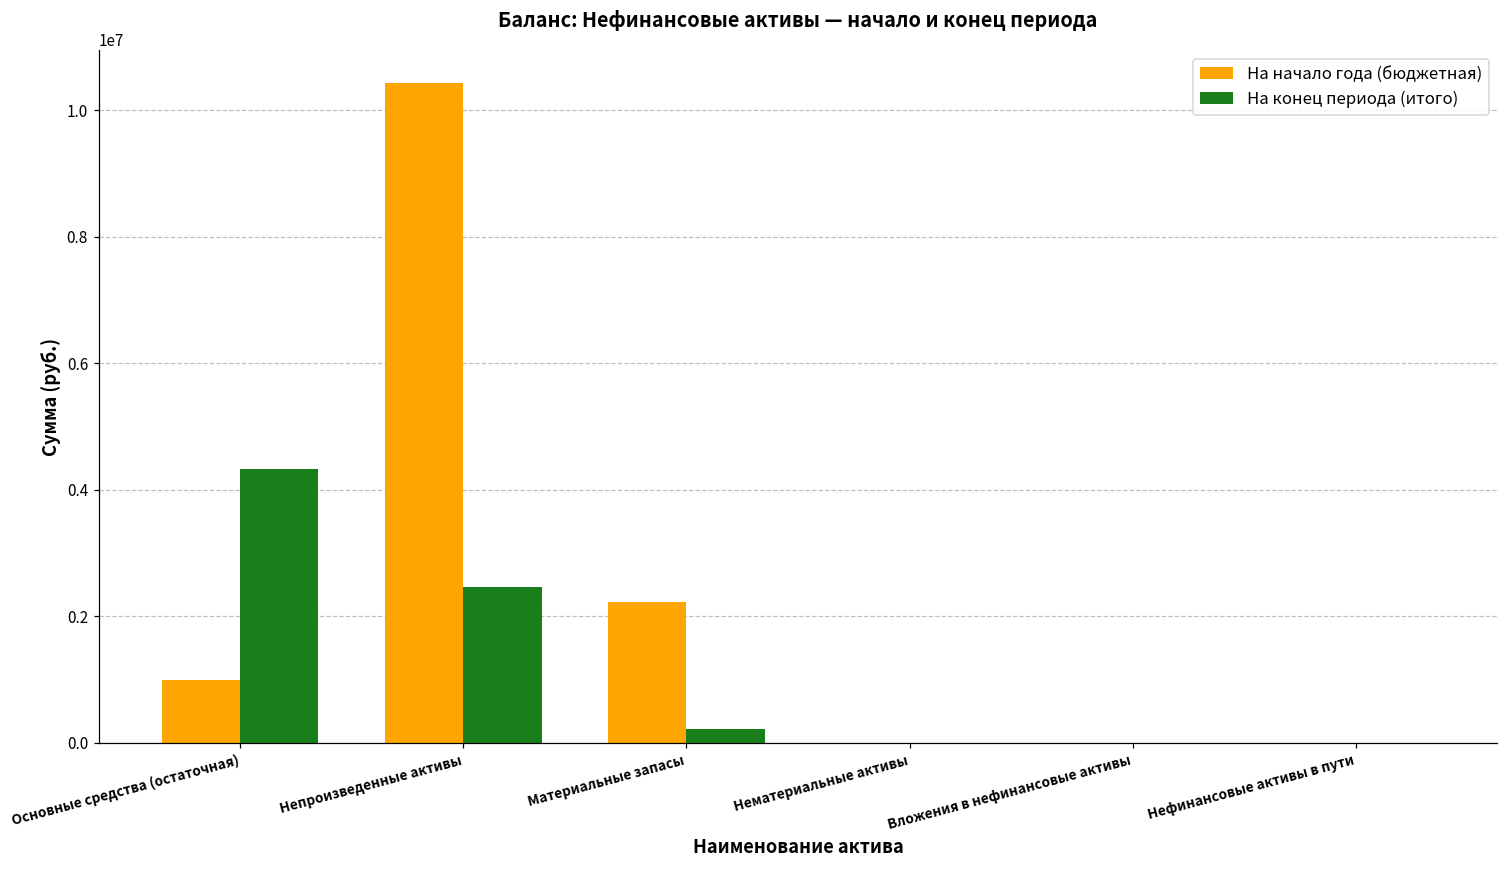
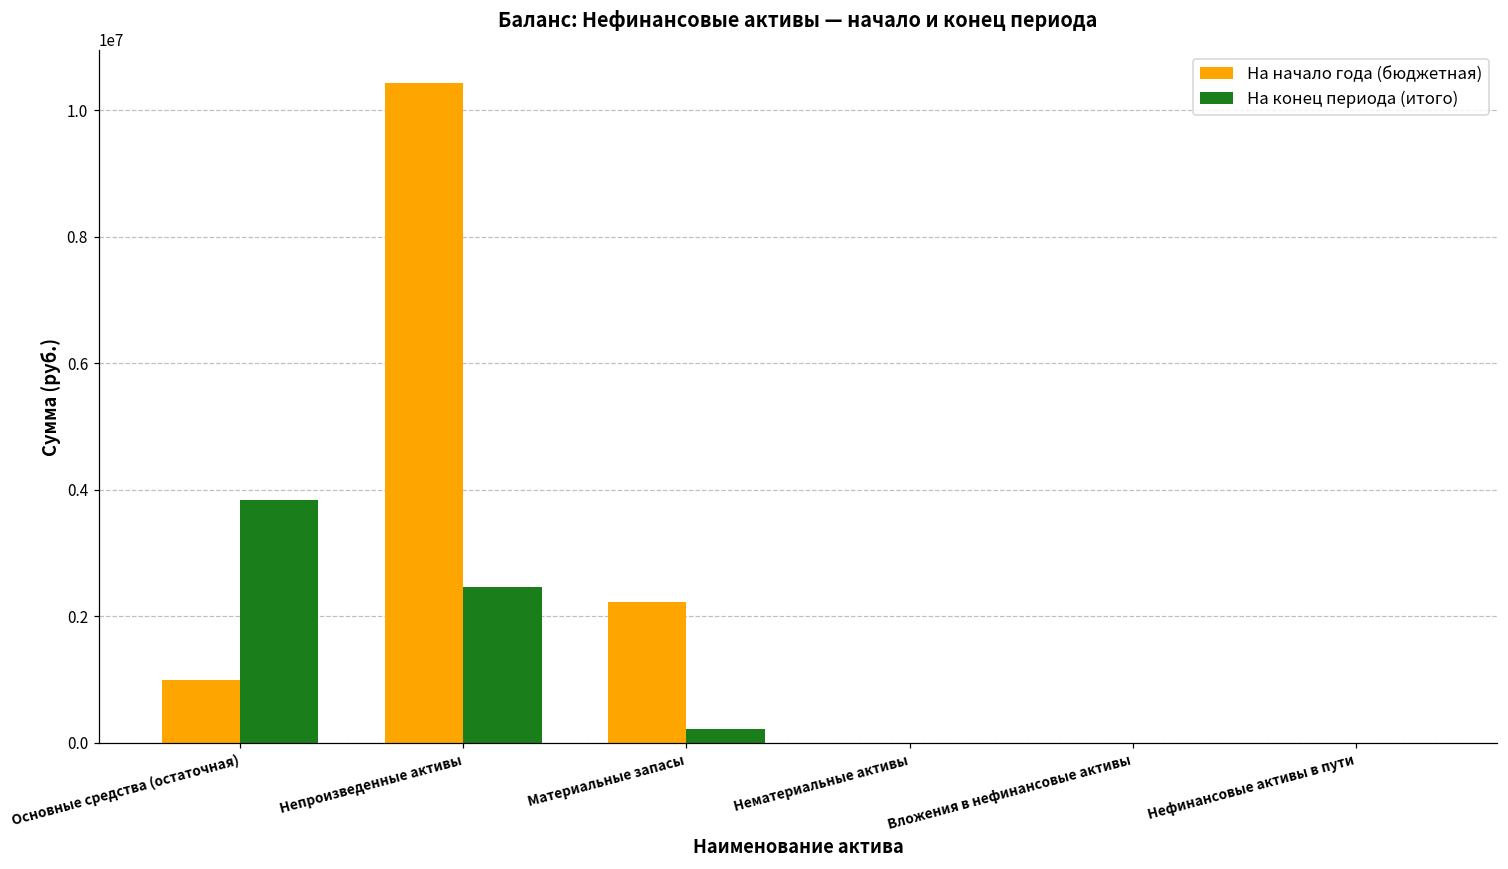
  {
    "На начало года (бюджетная)": {
      "Основные средства (остаточная)": 1000000,
      "Непроизведенные активы": 10400000,
      "Материальные запасы": 2200000,
      "Нематериальные активы": 0,
      "Вложения в нефинансовые активы": 0,
      "Нефинансовые активы в пути": 0
    },
    "На конец периода (итого)": {
-     "Основные средства (остаточная)": 4300000,
+     "Основные средства (остаточная)": 3800000,
      "Непроизведенные активы": 2500000,
      "Материальные запасы": 200000,
      "Нематериальные активы": 0,
      "Вложения в нефинансовые активы": 0,
      "Нефинансовые активы в пути": 0
    }
  }
